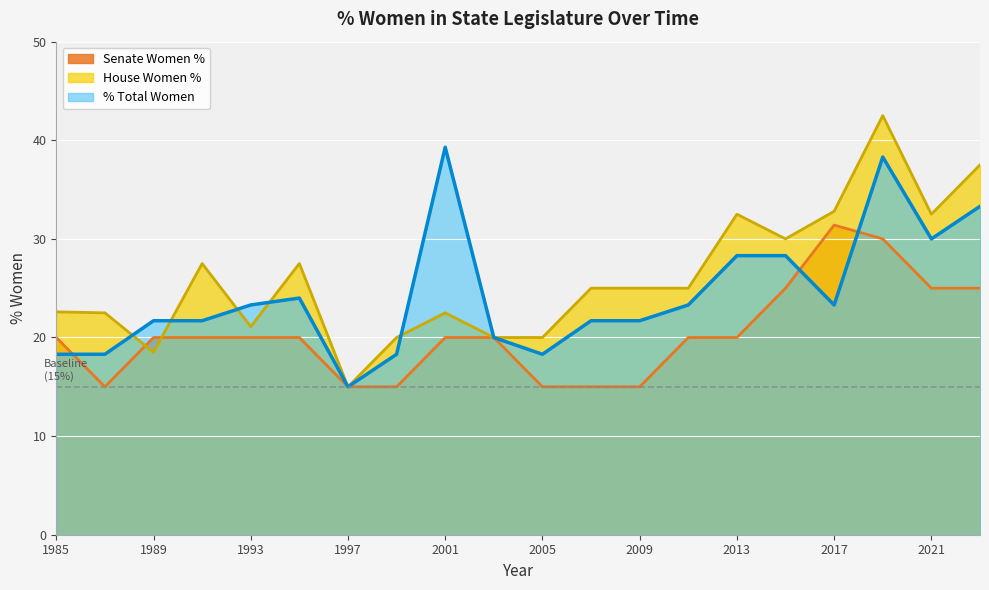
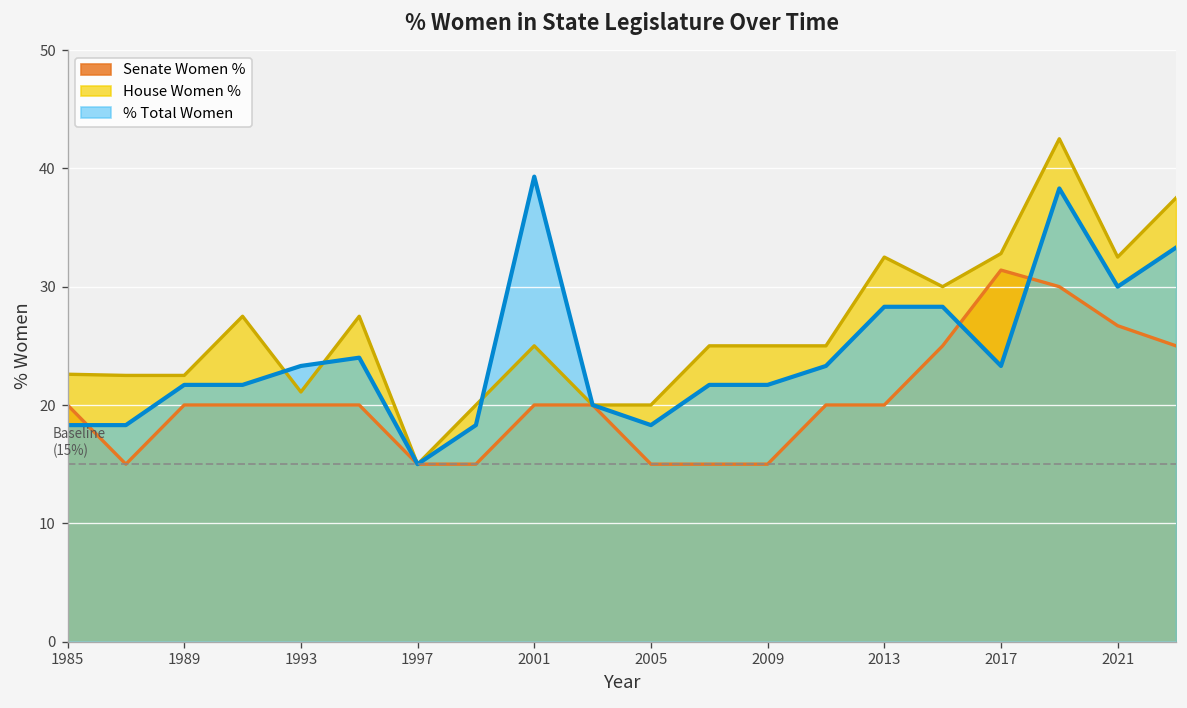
  {
    "Senate Women %": {
      "1985": 20,
      "1989": 20,
      "1993": 20,
      "2001": 20,
      "2005": 15,
      "2009": 15,
      "2013": 20,
      "2017": 31,
-     "2021": 25
+     "2021": 27
    },
    "House Women %": {
      "1985": 23,
-     "1989": 19,
+     "1989": 23,
      "1993": 21,
-     "2001": 23,
+     "2001": 25,
      "2005": 20,
      "2009": 25,
      "2013": 33,
      "2017": 33,
      "2021": 33
    },
    "% Total Women": {
      "1989": 22,
      "1993": 23,
      "2001": 39,
      "2005": 18,
      "2009": 22,
      "2013": 28,
      "2017": 23,
      "2021": 30
    }
  }
